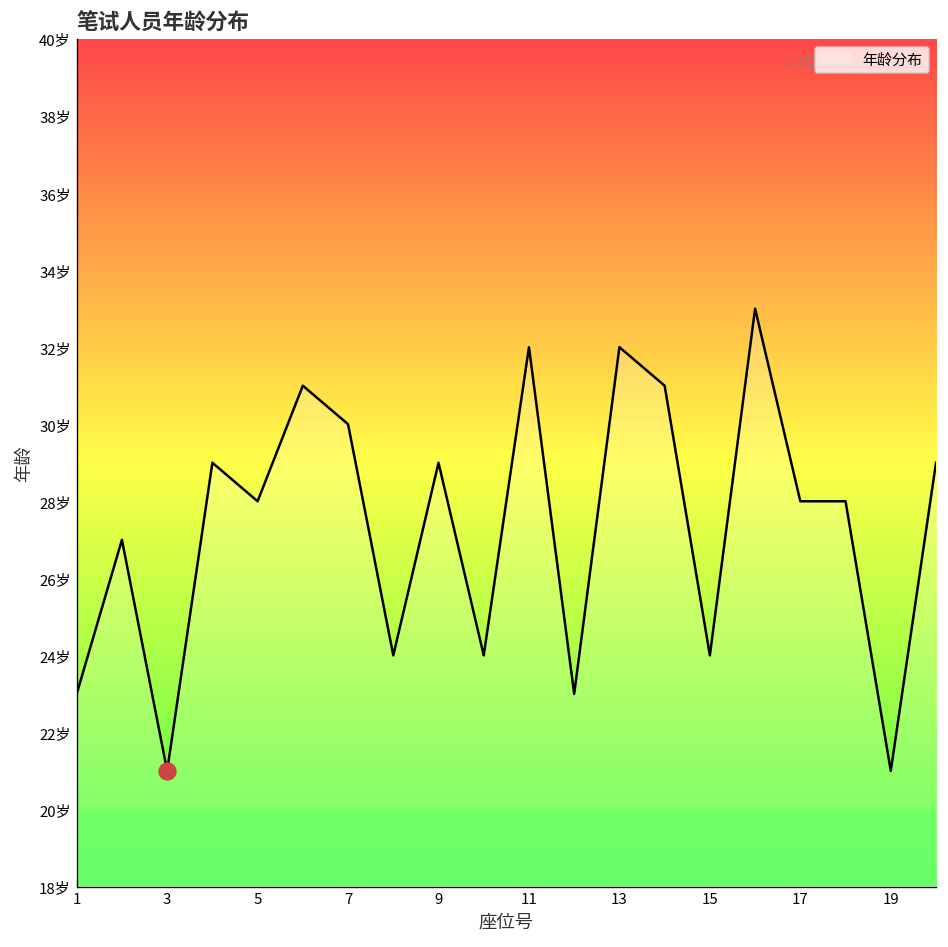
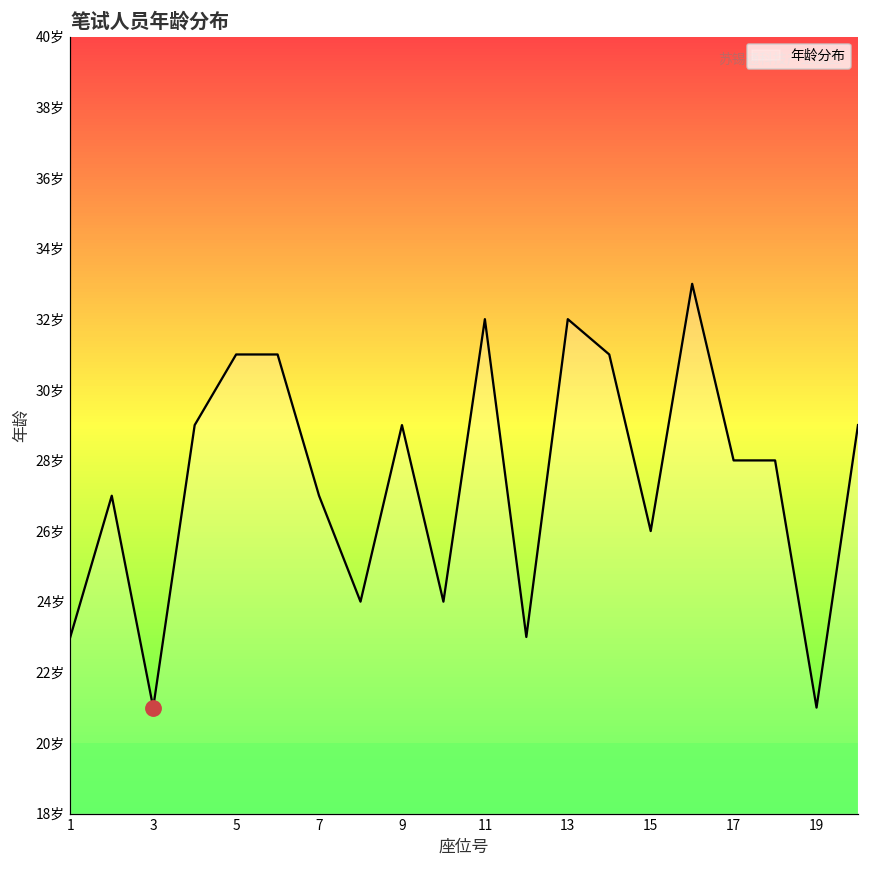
  {
    "年龄分布": {
      "1": "23岁",
-     "5": "28岁",
-     "7": "30岁",
+     "5": "31岁",
+     "7": "27岁",
      "9": "29岁",
      "11": "32岁",
      "13": "32岁",
-     "15": "24岁",
+     "15": "26岁",
      "17": "28岁",
      "19": "21岁"
    }
  }
